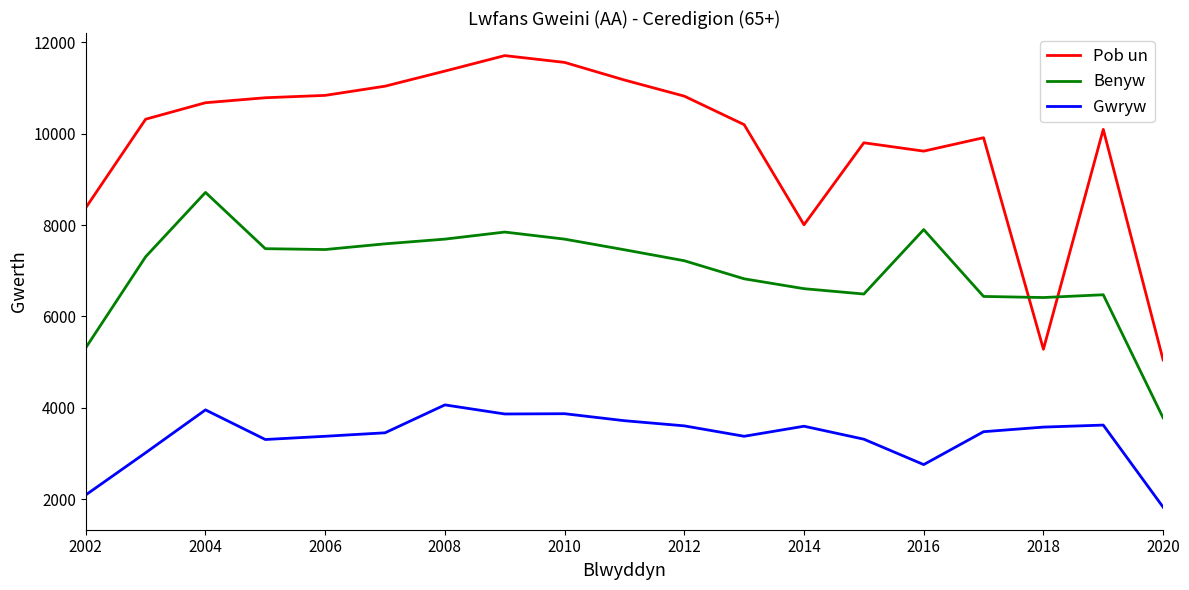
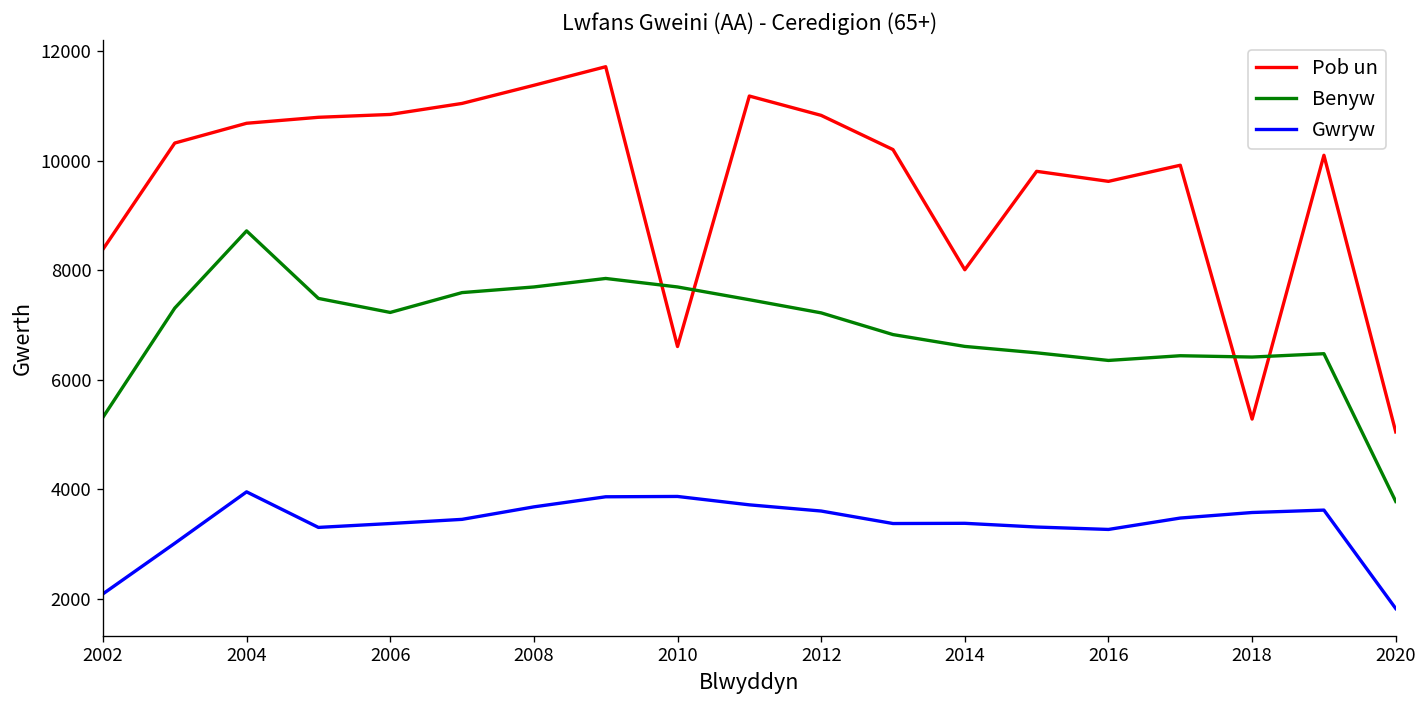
  {
    "Pob un": {
      "2002": 8400,
      "2004": 10700,
      "2006": 10800,
      "2008": 11400,
-     "2010": 11600,
+     "2010": 6600,
      "2012": 10800,
      "2014": 8000,
      "2016": 9600,
      "2018": 5300,
      "2020": 5000
    },
    "Benyw": {
      "2002": 5300,
      "2004": 8700,
-     "2006": 7500,
+     "2006": 7200,
      "2008": 7700,
      "2010": 7700,
      "2012": 7200,
      "2014": 6600,
-     "2016": 7900,
+     "2016": 6400,
      "2018": 6400,
      "2020": 3800
    },
    "Gwryw": {
      "2002": 2100,
      "2004": 4000,
      "2006": 3400,
-     "2008": 4100,
+     "2008": 3700,
      "2010": 3900,
      "2012": 3600,
-     "2014": 3600,
-     "2016": 2800,
+     "2014": 3400,
+     "2016": 3300,
      "2018": 3600,
      "2020": 1800
    }
  }
